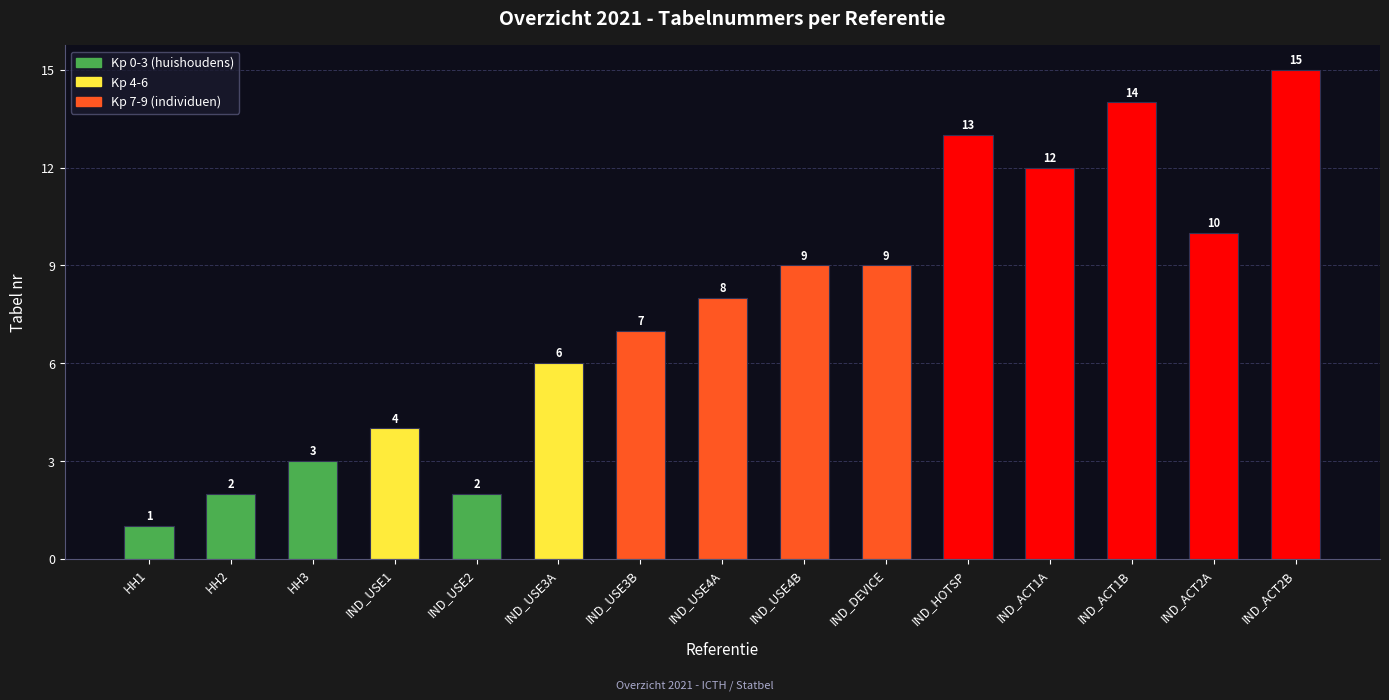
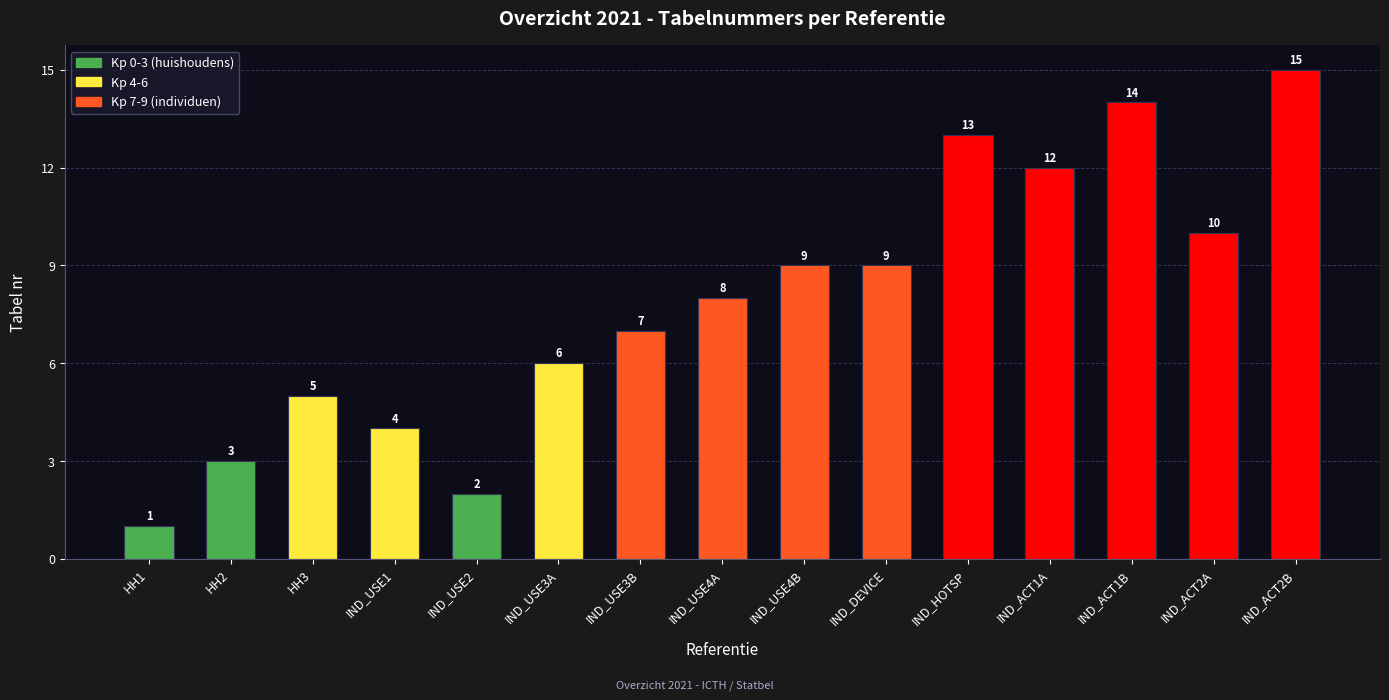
  {
    "HH1": 1,
-   "HH2": 2,
-   "HH3": 3,
+   "HH2": 3,
+   "HH3": 5,
    "IND_USE1": 4,
    "IND_USE2": 2,
    "IND_USE3A": 6,
    "IND_USE3B": 7,
    "IND_USE4A": 8,
    "IND_USE4B": 9,
    "IND_DEVICE": 9,
    "IND_HOTSP": 13,
    "IND_ACT1A": 12,
    "IND_ACT1B": 14,
    "IND_ACT2A": 10,
    "IND_ACT2B": 15
  }
